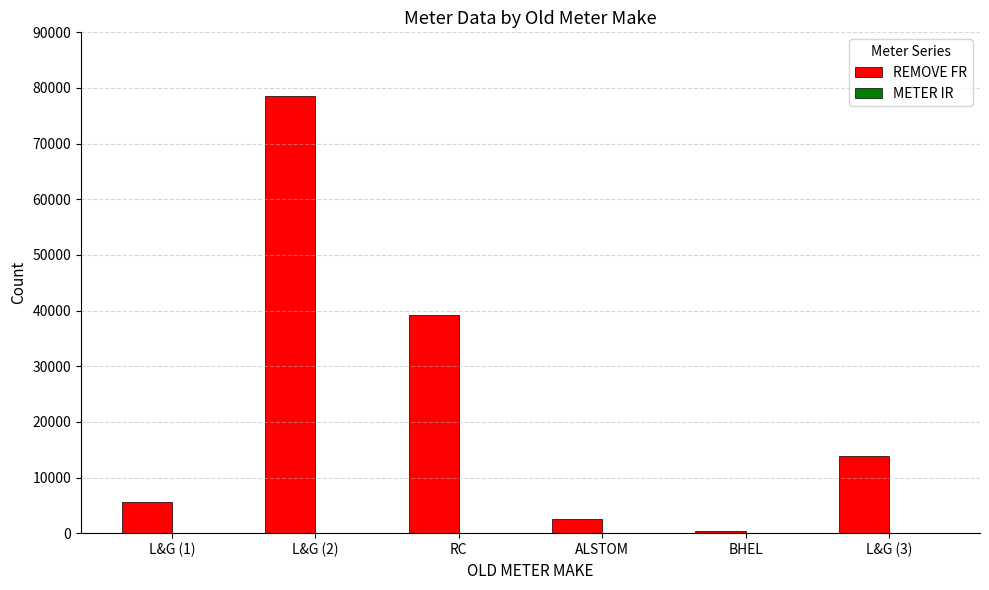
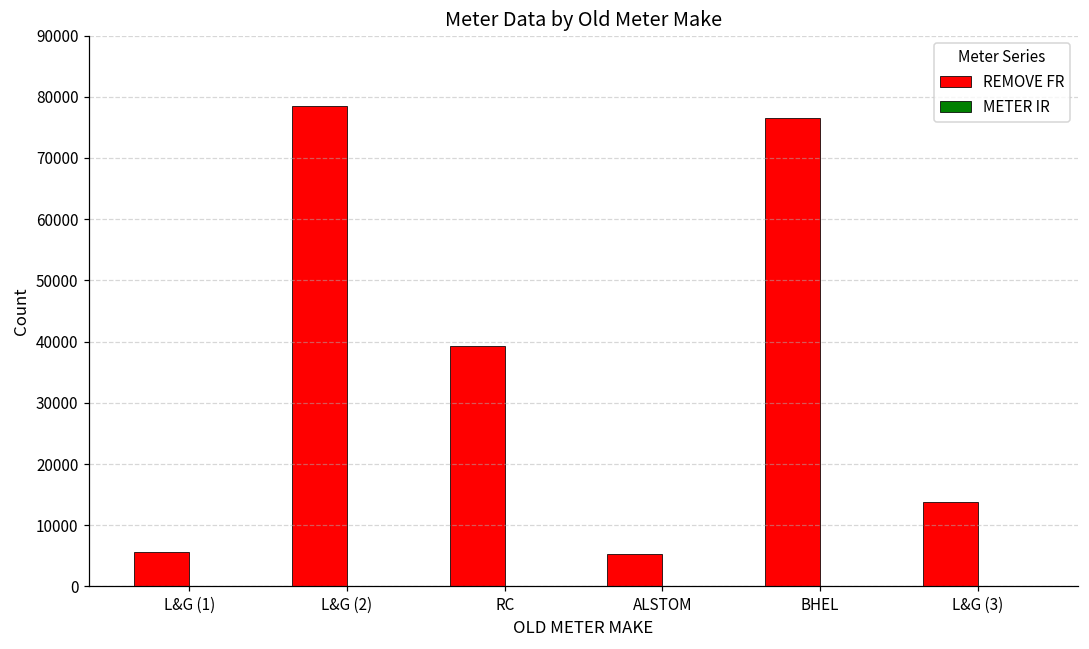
  {
    "REMOVE FR": {
      "L&G (1)": 6000,
      "L&G (2)": 79000,
      "RC": 39000,
-     "ALSTOM": 3000,
-     "BHEL": 0,
+     "ALSTOM": 5000,
+     "BHEL": 77000,
      "L&G (3)": 14000
    },
    "METER IR": {
      "L&G (1)": 0,
      "L&G (2)": 0,
      "RC": 0,
      "ALSTOM": 0,
      "BHEL": 0,
      "L&G (3)": 0
    }
  }
